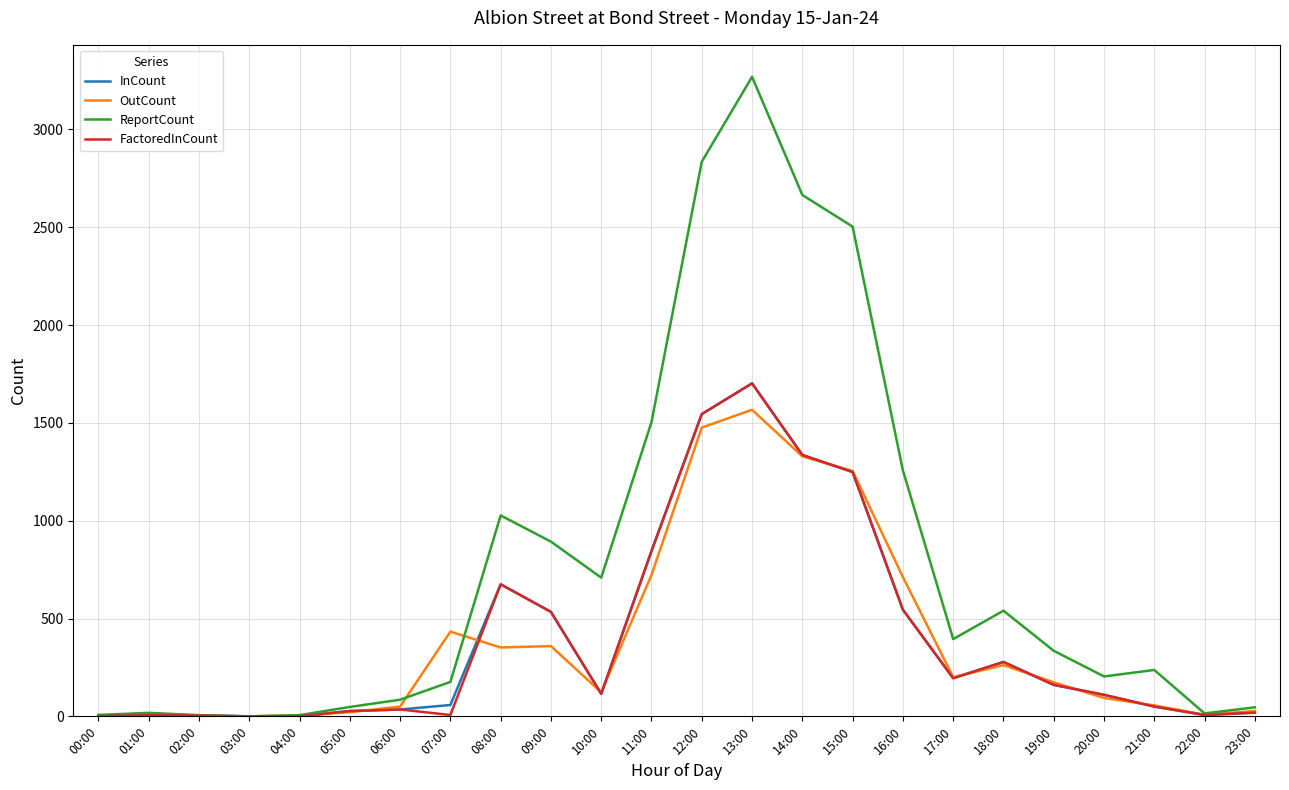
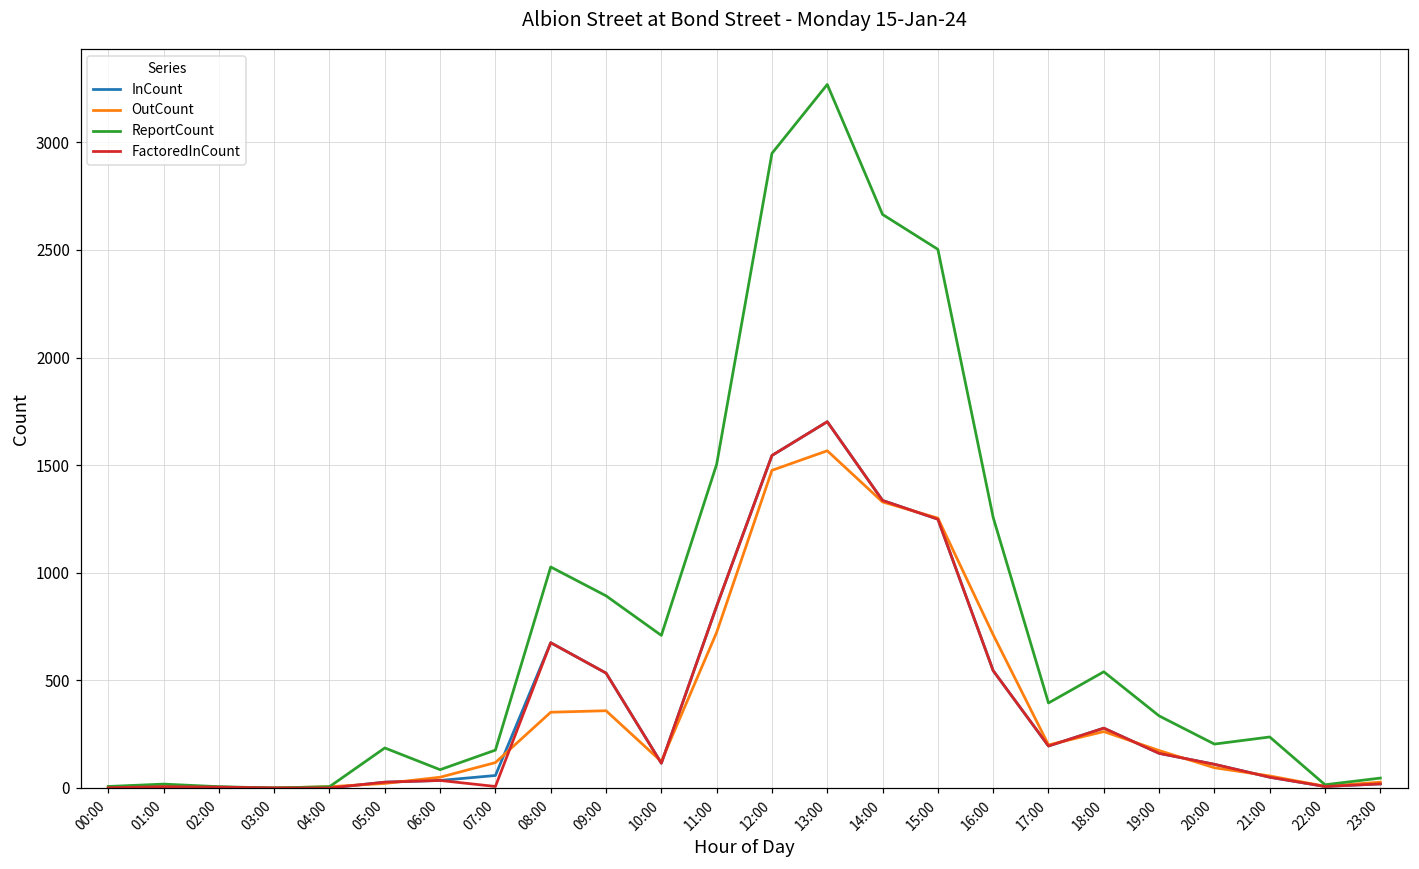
  {
    "InCount": {
      "07:00": 60
    },
    "OutCount": {
      "06:00": 50,
-     "07:00": 430,
+     "07:00": 120,
      "08:00": 350,
      "09:00": 360,
      "11:00": 720,
      "12:00": 1480,
      "13:00": 1570,
      "16:00": 710,
      "18:00": 260,
      "20:00": 90
    },
    "ReportCount": {
-     "05:00": 50,
+     "05:00": 190,
      "06:00": 90,
      "07:00": 180,
      "08:00": 1030,
      "09:00": 890,
      "10:00": 710,
      "11:00": 1500,
-     "12:00": 2840,
+     "12:00": 2950,
      "13:00": 3270,
      "14:00": 2670,
      "15:00": 2500,
      "16:00": 1260,
      "17:00": 400,
      "18:00": 540,
      "19:00": 340,
      "20:00": 200,
      "21:00": 240,
      "23:00": 50
    },
    "FactoredInCount": {
      "07:00": 10
    }
  }
